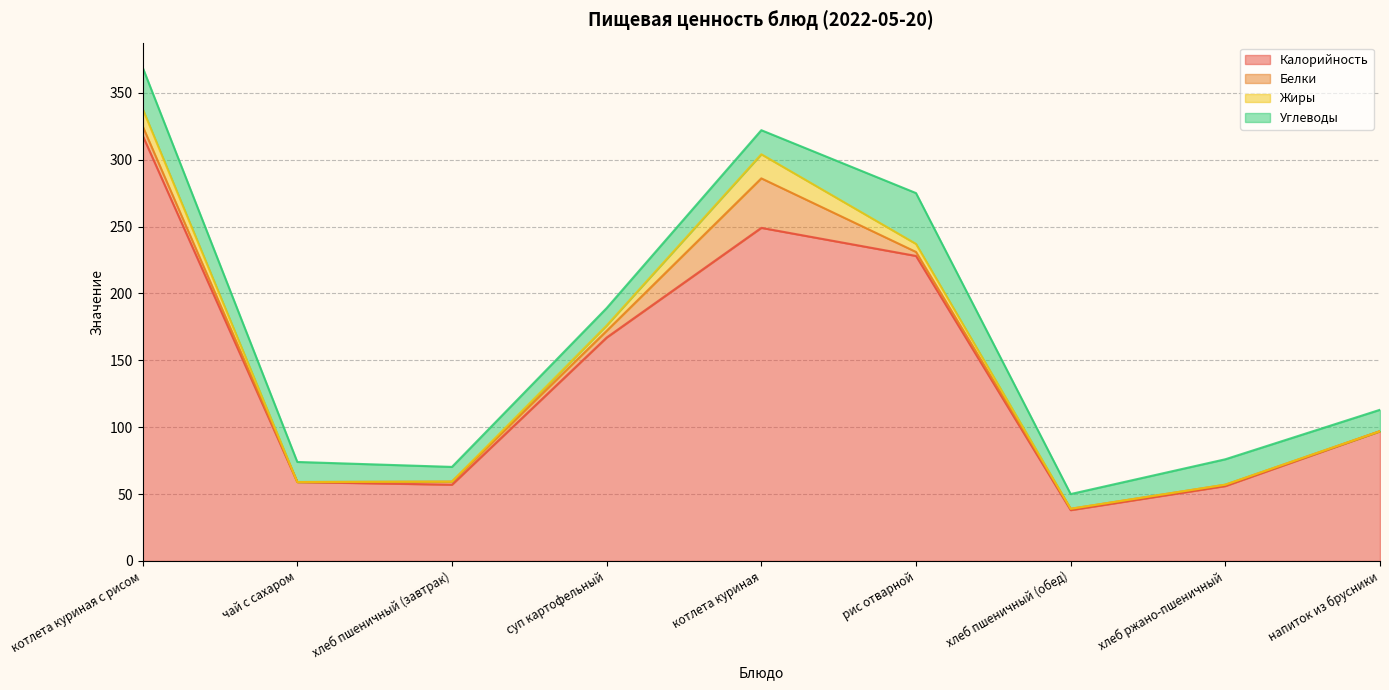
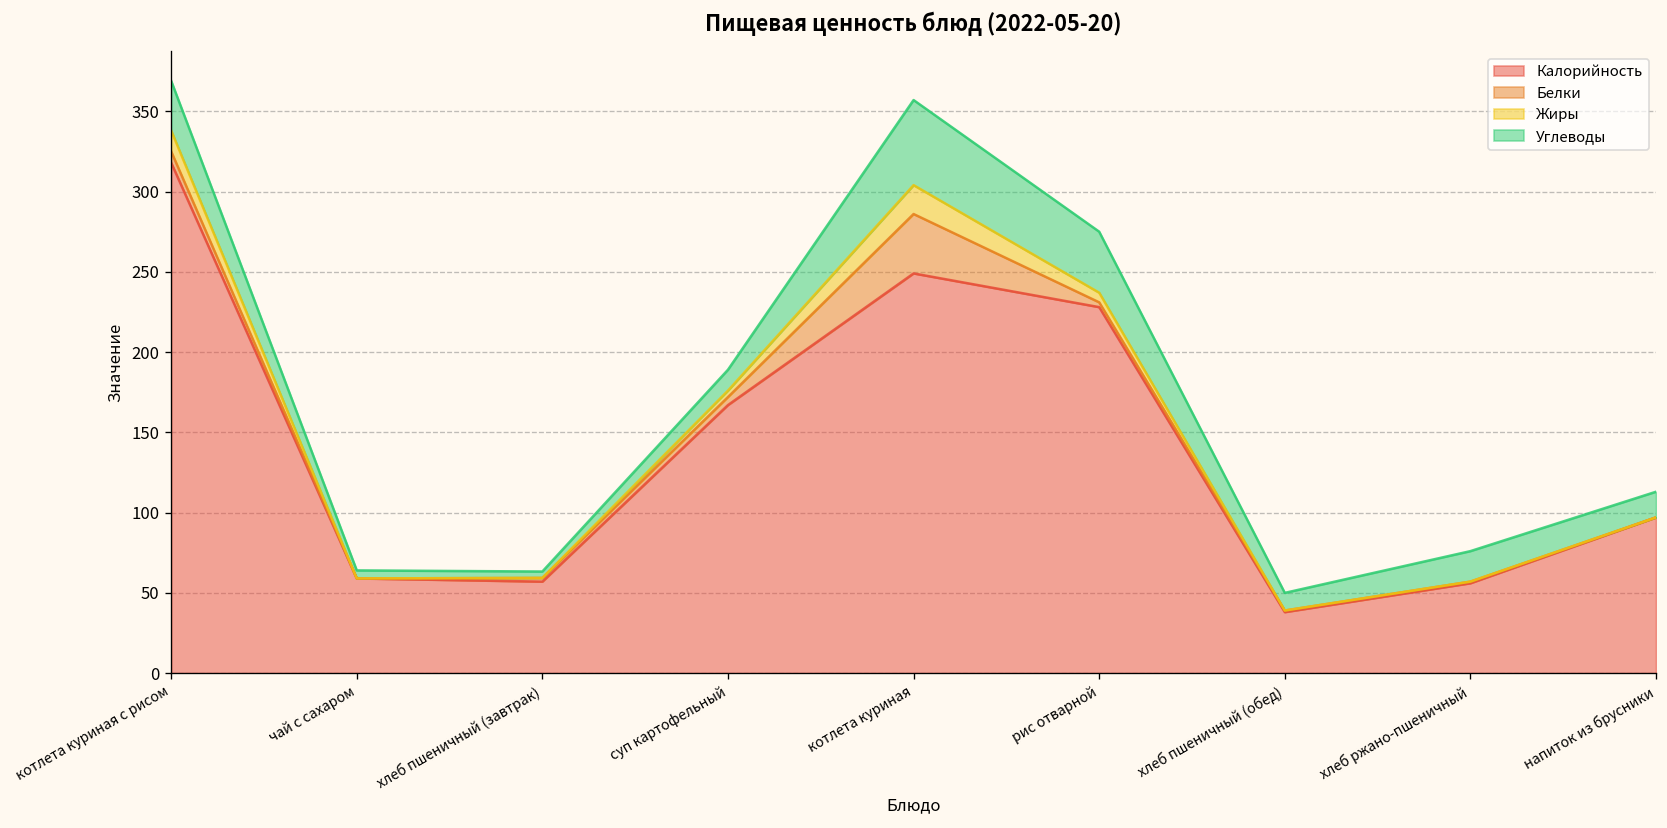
  {
    "Углеводы": {
      "котлета куриная с рисом": 31,
-     "чай с сахаром": 15,
-     "хлеб пшеничный (завтрак)": 11,
+     "чай с сахаром": 5,
+     "хлеб пшеничный (завтрак)": 4,
      "суп картофельный": 13,
-     "котлета куриная": 18,
+     "котлета куриная": 53,
      "рис отварной": 38,
      "хлеб пшеничный (обед)": 11,
      "хлеб ржано-пшеничный": 19,
      "напиток из брусники": 16
    }
  }
